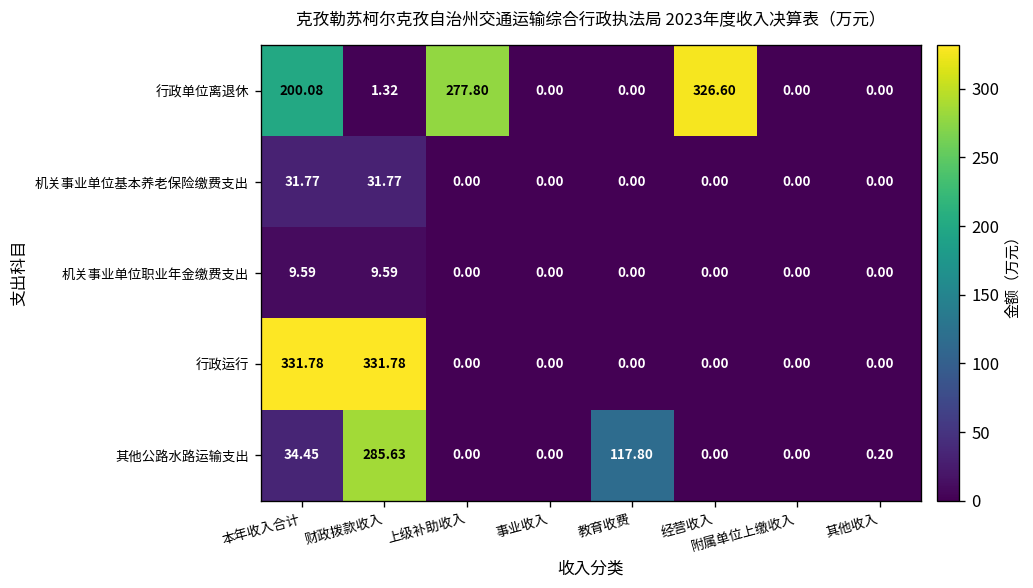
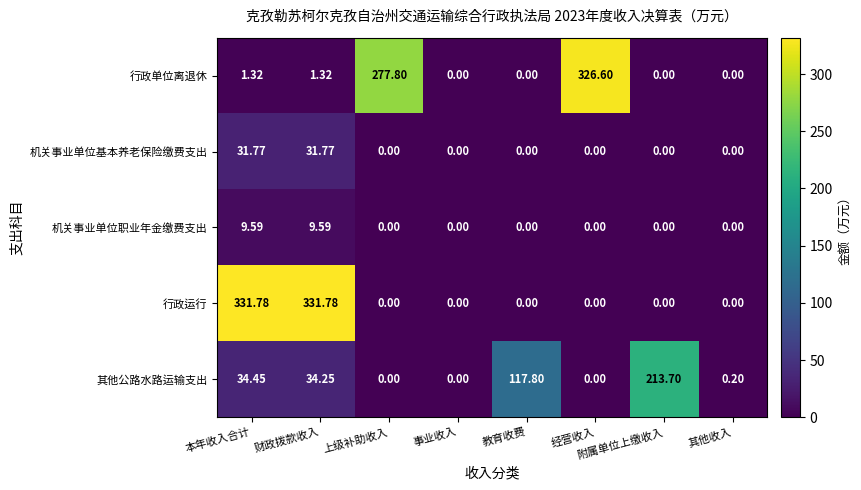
  {
    "行政单位离退休": {
-     "本年收入合计": 200.08,
+     "本年收入合计": 1.32,
      "财政拨款收入": 1.32,
      "上级补助收入": 277.80,
      "事业收入": 0.00,
      "教育收费": 0.00,
      "经营收入": 326.60,
      "附属单位上缴收入": 0.00,
      "其他收入": 0.00
    },
    "机关事业单位基本养老保险缴费支出": {
      "本年收入合计": 31.77,
      "财政拨款收入": 31.77,
      "上级补助收入": 0.00,
      "事业收入": 0.00,
      "教育收费": 0.00,
      "经营收入": 0.00,
      "附属单位上缴收入": 0.00,
      "其他收入": 0.00
    },
    "机关事业单位职业年金缴费支出": {
      "本年收入合计": 9.59,
      "财政拨款收入": 9.59,
      "上级补助收入": 0.00,
      "事业收入": 0.00,
      "教育收费": 0.00,
      "经营收入": 0.00,
      "附属单位上缴收入": 0.00,
      "其他收入": 0.00
    },
    "行政运行": {
      "本年收入合计": 331.78,
      "财政拨款收入": 331.78,
      "上级补助收入": 0.00,
      "事业收入": 0.00,
      "教育收费": 0.00,
      "经营收入": 0.00,
      "附属单位上缴收入": 0.00,
      "其他收入": 0.00
    },
    "其他公路水路运输支出": {
      "本年收入合计": 34.45,
-     "财政拨款收入": 285.63,
+     "财政拨款收入": 34.25,
      "上级补助收入": 0.00,
      "事业收入": 0.00,
      "教育收费": 117.80,
      "经营收入": 0.00,
-     "附属单位上缴收入": 0.00,
+     "附属单位上缴收入": 213.70,
      "其他收入": 0.20
    }
  }
